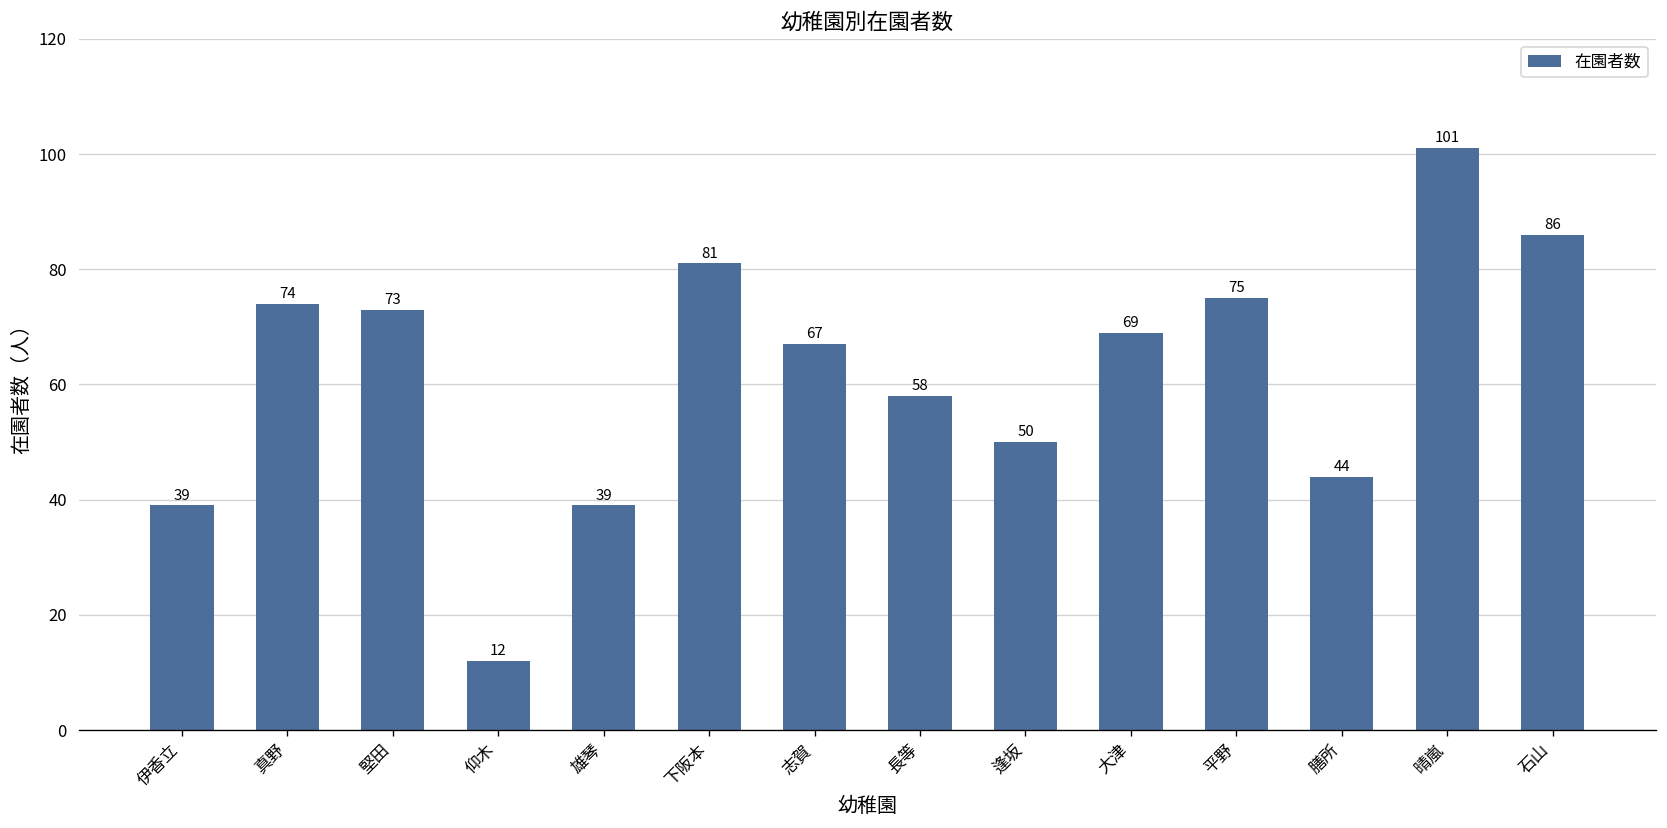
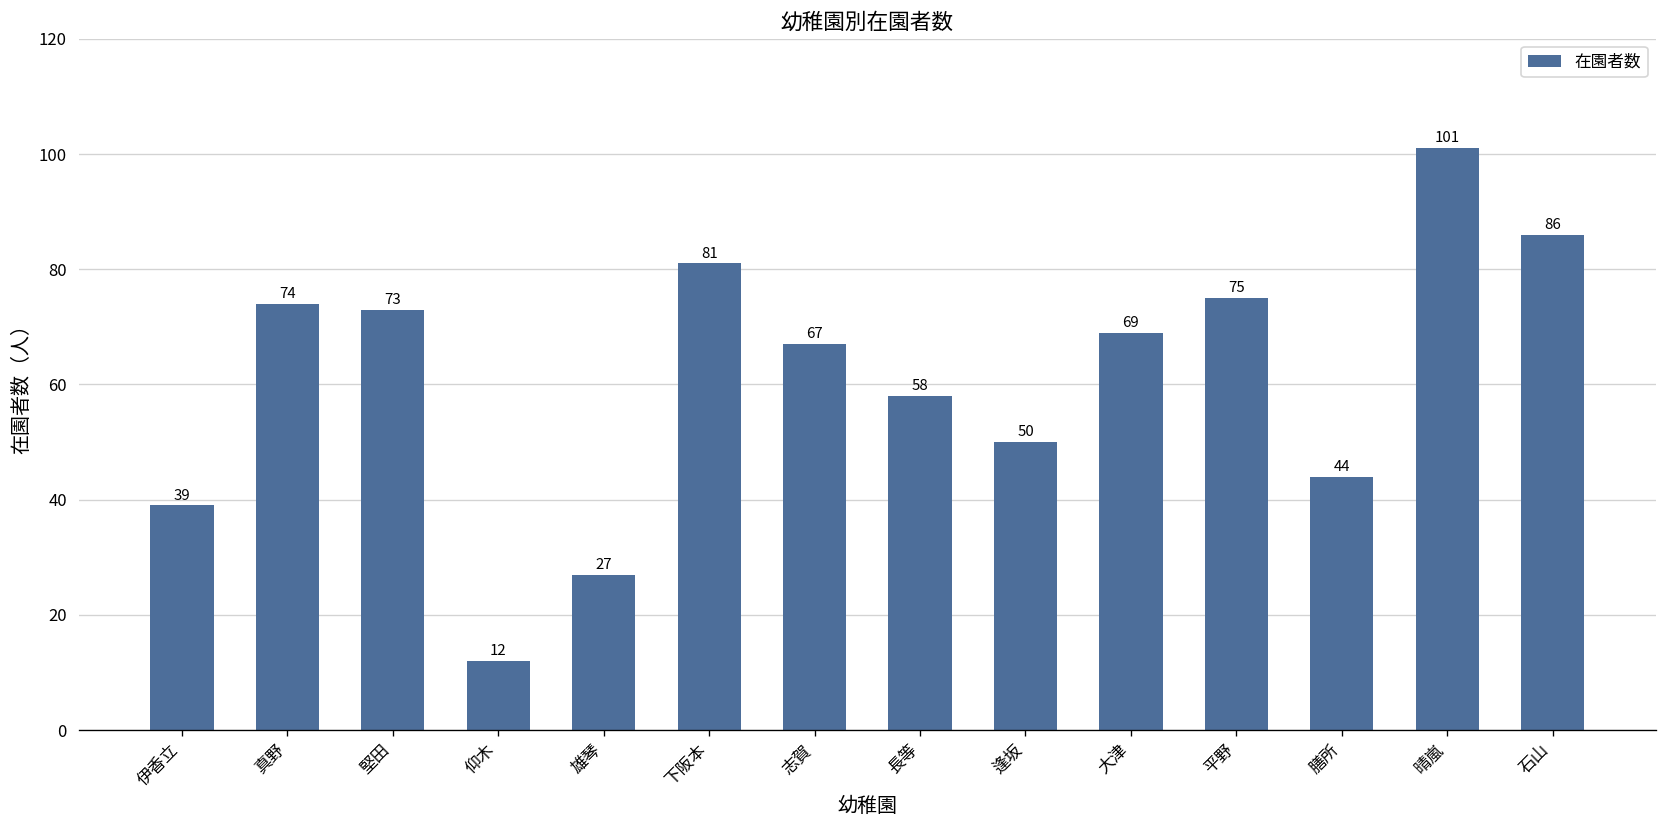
  {
    "伊香立": 39,
    "真野": 74,
    "堅田": 73,
    "仰木": 12,
-   "雄琴": 39,
+   "雄琴": 27,
    "下阪本": 81,
    "志賀": 67,
    "長等": 58,
    "逢坂": 50,
    "大津": 69,
    "平野": 75,
    "膳所": 44,
    "晴嵐": 101,
    "石山": 86
  }
